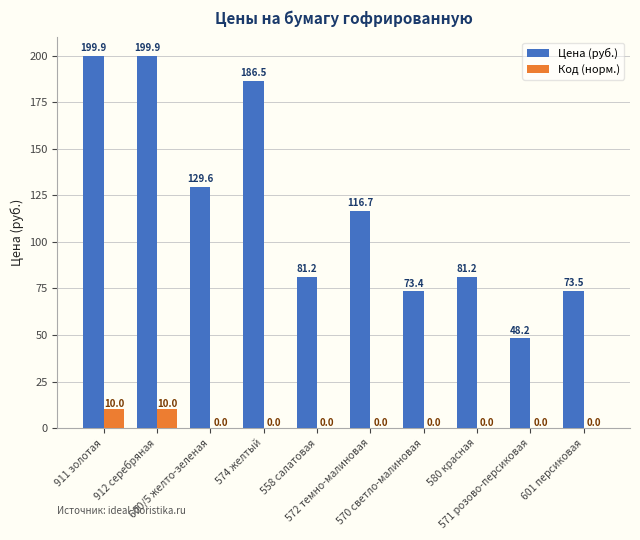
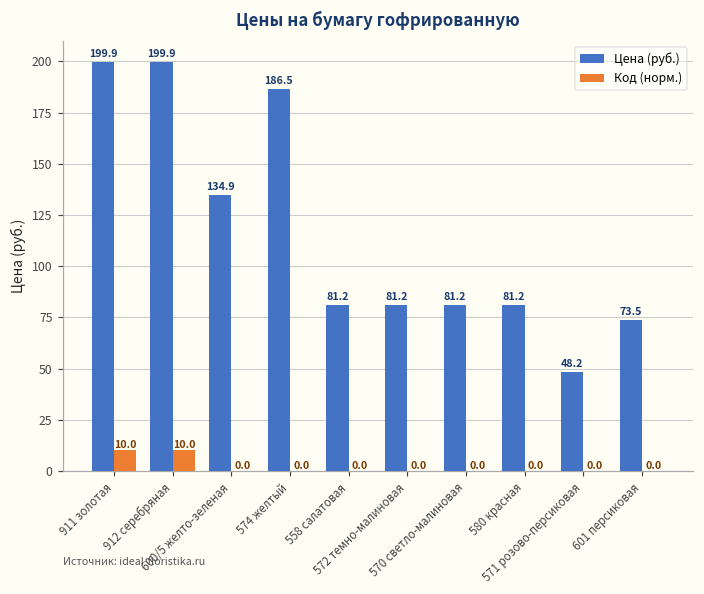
  {
    "Цена (руб.)": {
      "911 золотая": 199.9,
      "912 серебряная": 199.9,
-     "600/5 желто-зеленая": 129.6,
+     "600/5 желто-зеленая": 134.9,
      "574 желтый": 186.5,
      "558 салатовая": 81.2,
-     "572 темно-малиновая": 116.7,
-     "570 светло-малиновая": 73.4,
+     "572 темно-малиновая": 81.2,
+     "570 светло-малиновая": 81.2,
      "580 красная": 81.2,
      "571 розово-персиковая": 48.2,
      "601 персиковая": 73.5
    },
    "Код (норм.)": {
      "911 золотая": 10.0,
      "912 серебряная": 10.0,
      "600/5 желто-зеленая": 0.0,
      "574 желтый": 0.0,
      "558 салатовая": 0.0,
      "572 темно-малиновая": 0.0,
      "570 светло-малиновая": 0.0,
      "580 красная": 0.0,
      "571 розово-персиковая": 0.0,
      "601 персиковая": 0.0
    }
  }
